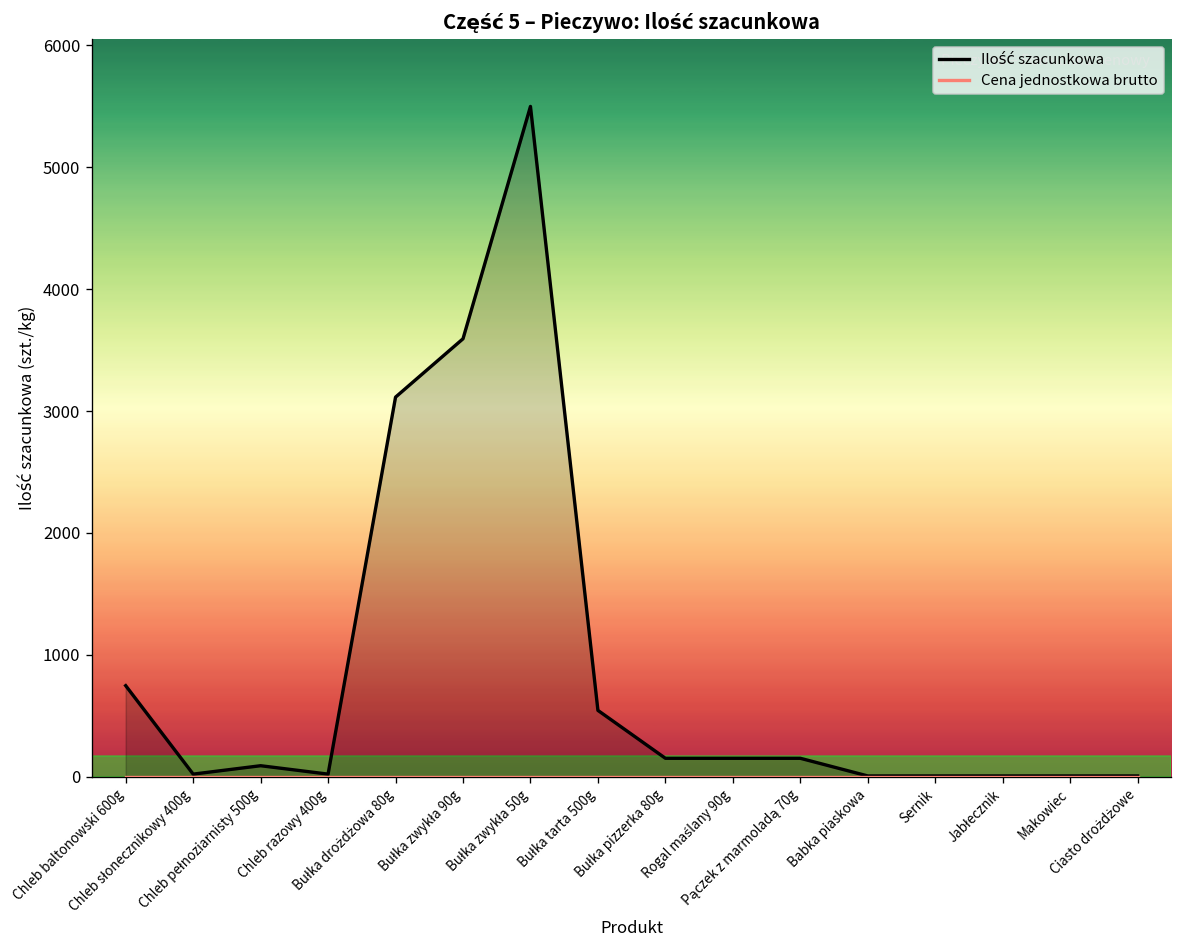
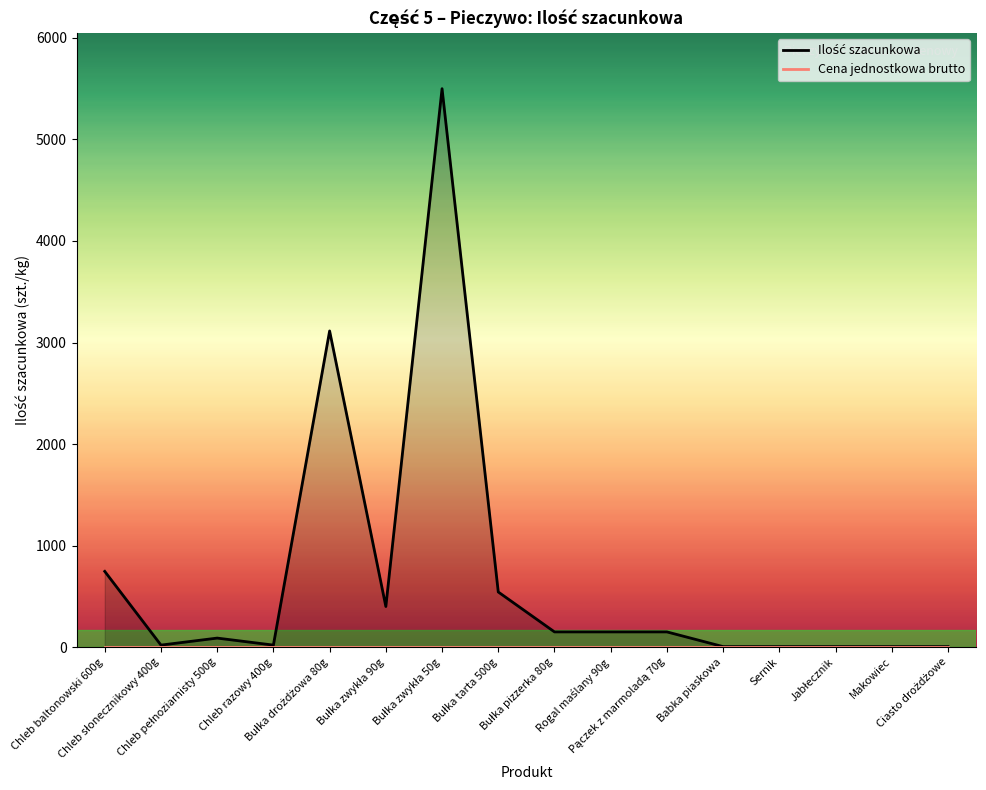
  {
    "Ilość szacunkowa": {
      "Chleb baltonowski 600g": 750,
      "Bułka drożdżowa 80g": 3110,
-     "Bułka zwykła 90g": 3590,
+     "Bułka zwykła 90g": 400,
      "Bułka zwykła 50g": 5500,
      "Bułka tarta 500g": 540
    }
  }
